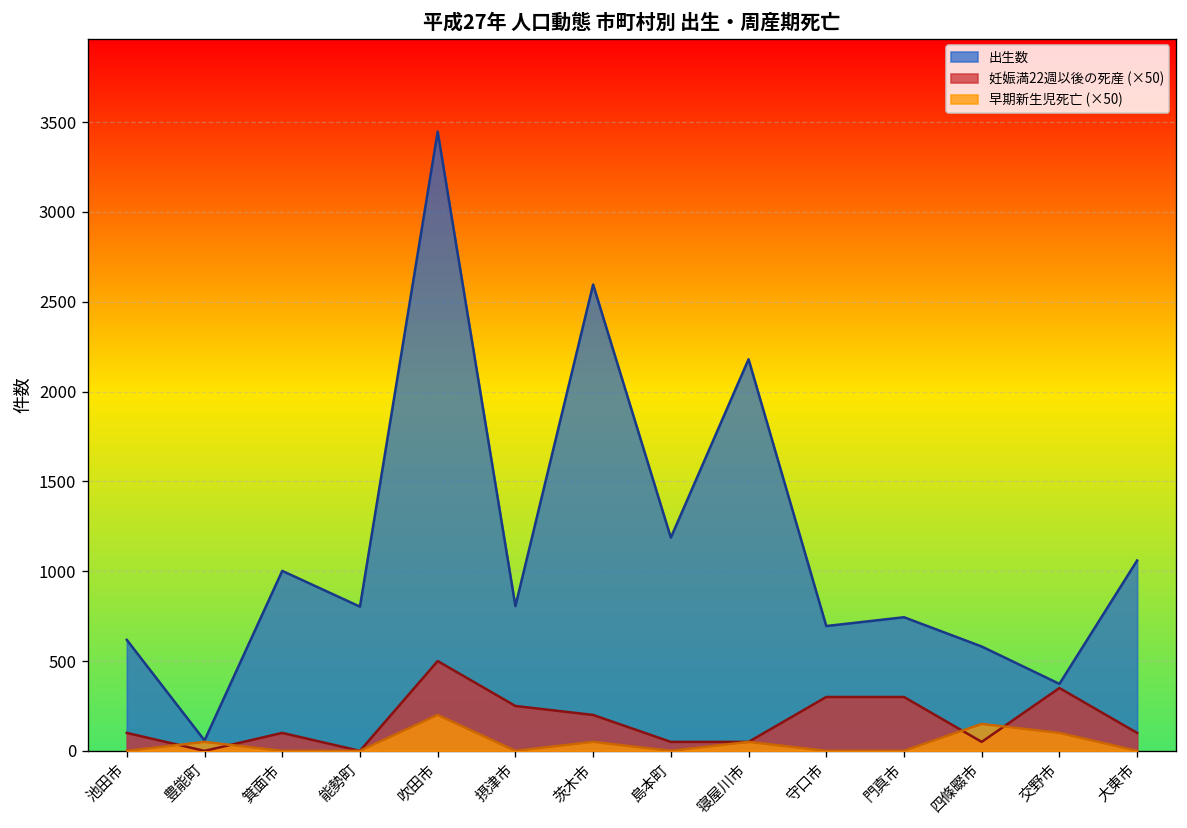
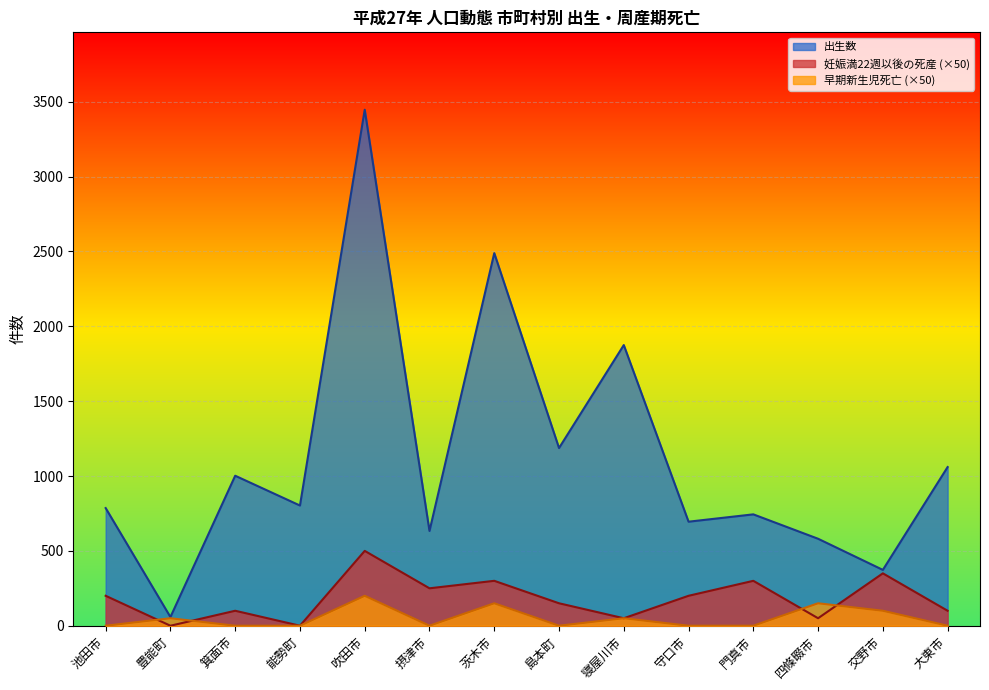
  {
    "出生数": {
-     "池田市": 620,
+     "池田市": 790,
      "箕面市": 1000,
      "能勢町": 800,
      "吹田市": 3450,
-     "摂津市": 810,
-     "茨木市": 2600,
+     "摂津市": 630,
+     "茨木市": 2490,
      "島本町": 1190,
-     "寝屋川市": 2180,
+     "寝屋川市": 1880,
      "守口市": 700,
      "門真市": 740,
      "四條畷市": 580,
      "交野市": 370,
      "大東市": 1060
    },
    "妊娠満22週以後の死産 (×50)": {
-     "池田市": 100,
+     "池田市": 200,
      "豊能町": 0,
      "箕面市": 100,
      "吹田市": 500,
      "摂津市": 250,
-     "茨木市": 200,
-     "島本町": 50,
-     "守口市": 300,
+     "茨木市": 300,
+     "島本町": 150,
+     "守口市": 200,
      "門真市": 300,
      "四條畷市": 50,
      "交野市": 350,
      "大東市": 100
    },
    "早期新生児死亡 (×50)": {
      "池田市": 0,
      "箕面市": 0,
      "吹田市": 200,
      "摂津市": 0,
-     "茨木市": 50,
+     "茨木市": 150,
      "島本町": 0,
      "守口市": 0,
      "門真市": 0,
      "四條畷市": 150,
      "交野市": 100,
      "大東市": 0
    }
  }
